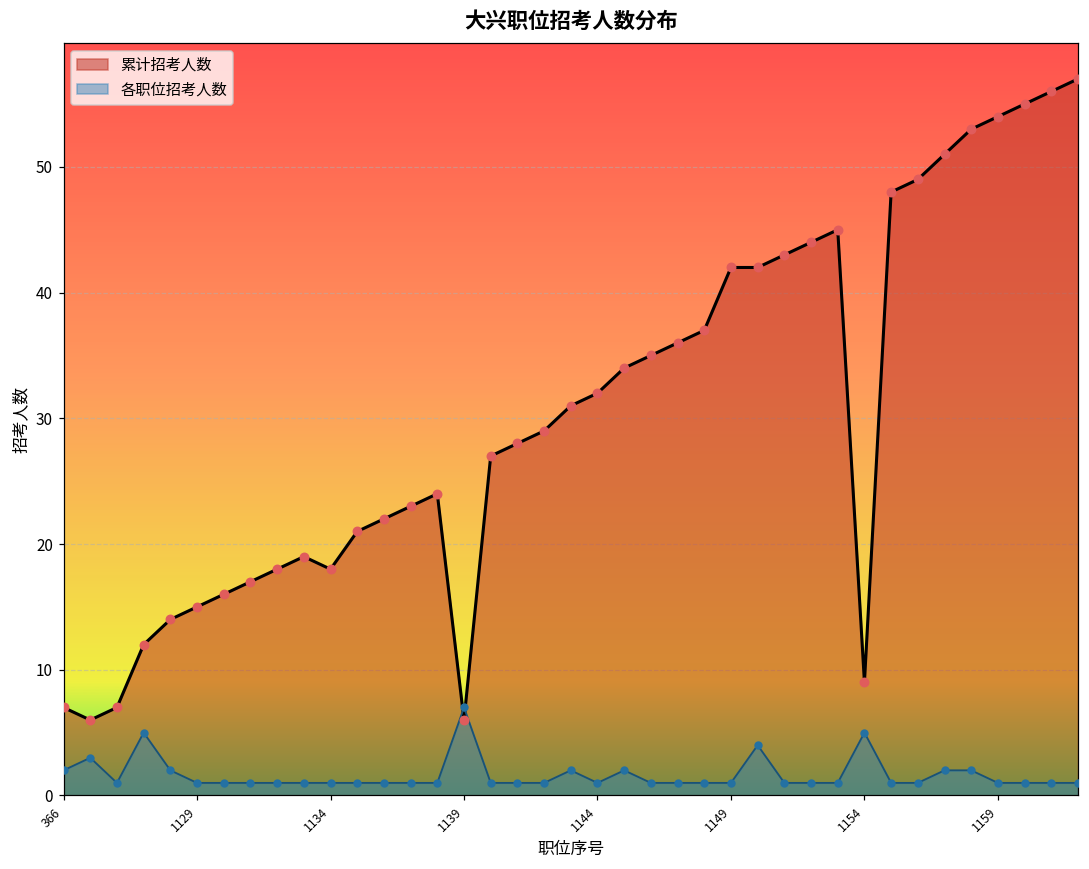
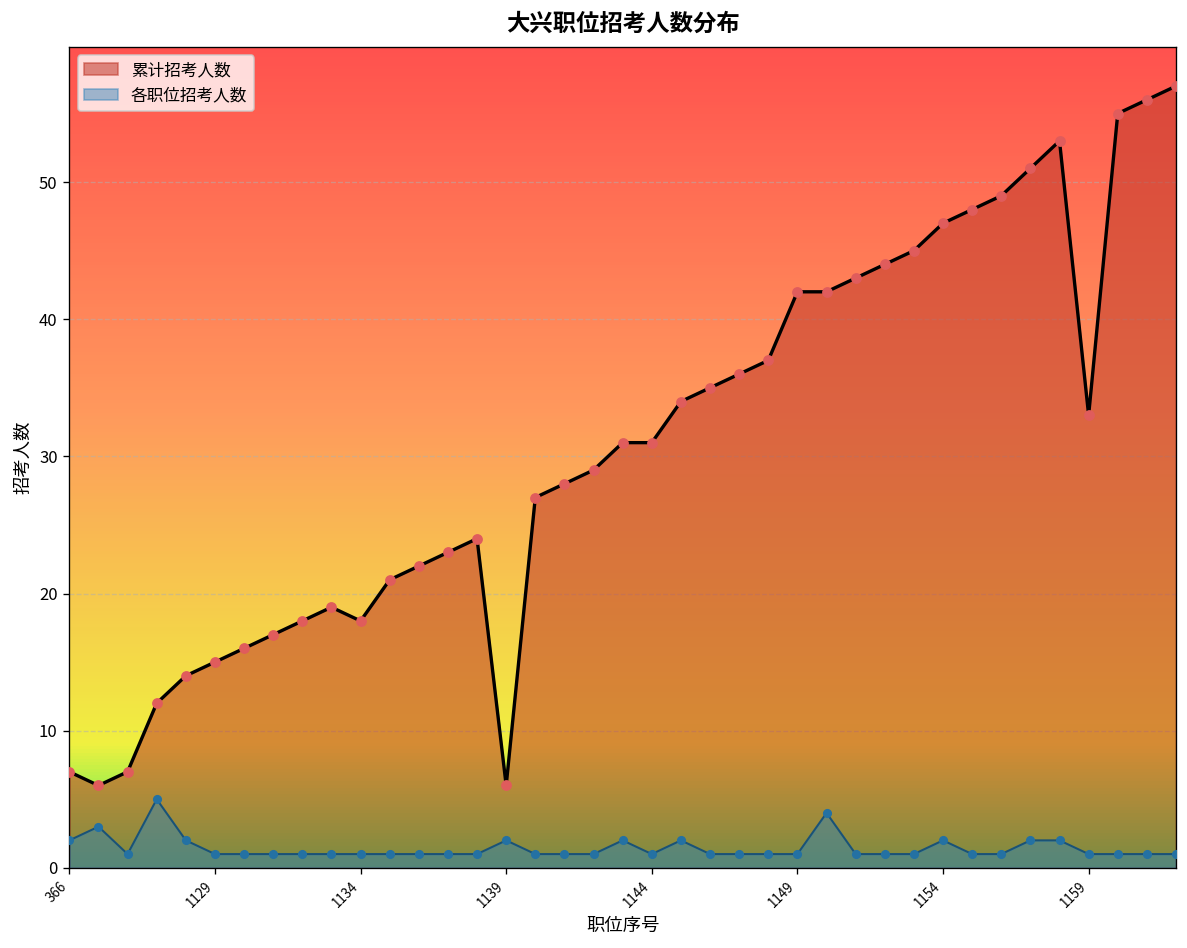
  {
    "累计招考人数": {
      "366": 7,
      "1129": 15,
      "1134": 18,
      "1139": 6,
-     "1144": 32,
+     "1144": 31,
      "1149": 42,
-     "1154": 9,
-     "1159": 54
+     "1154": 47,
+     "1159": 33
    },
    "各职位招考人数": {
      "366": 2,
      "1129": 1,
      "1134": 1,
-     "1139": 7,
+     "1139": 2,
      "1144": 1,
      "1149": 1,
-     "1154": 5,
+     "1154": 2,
      "1159": 1
    }
  }
